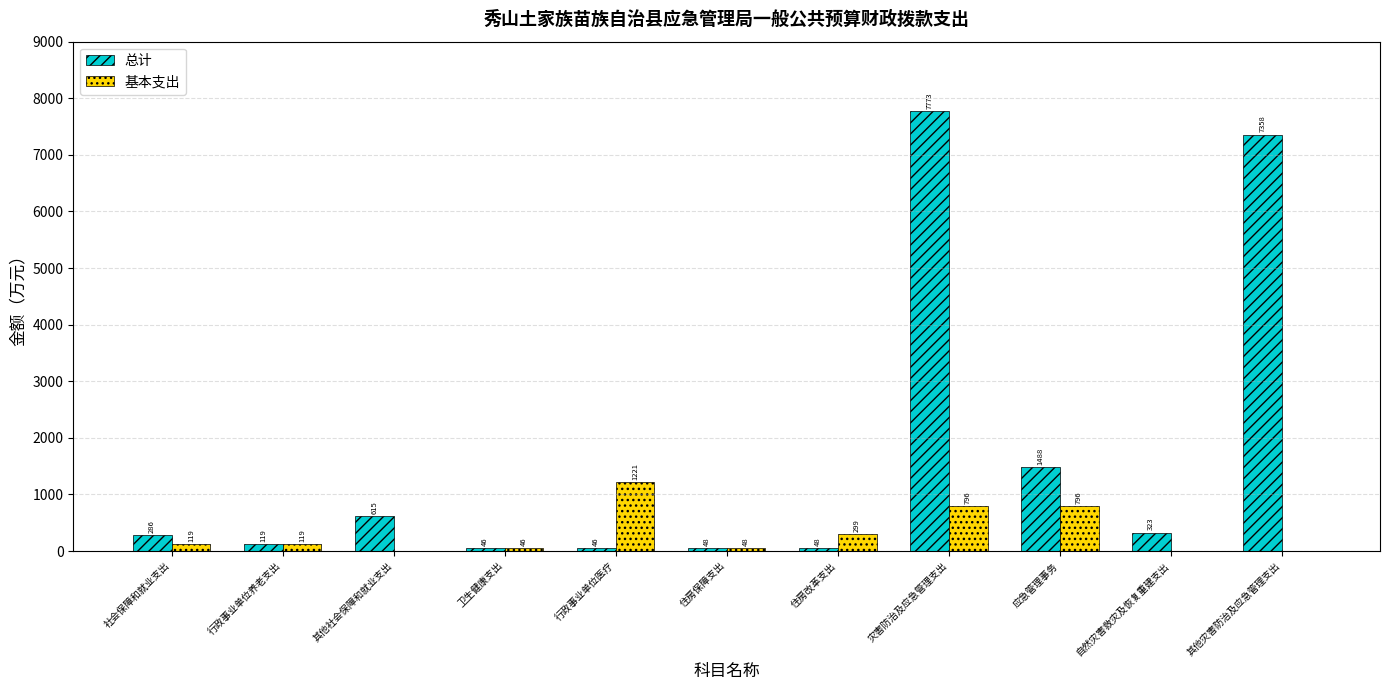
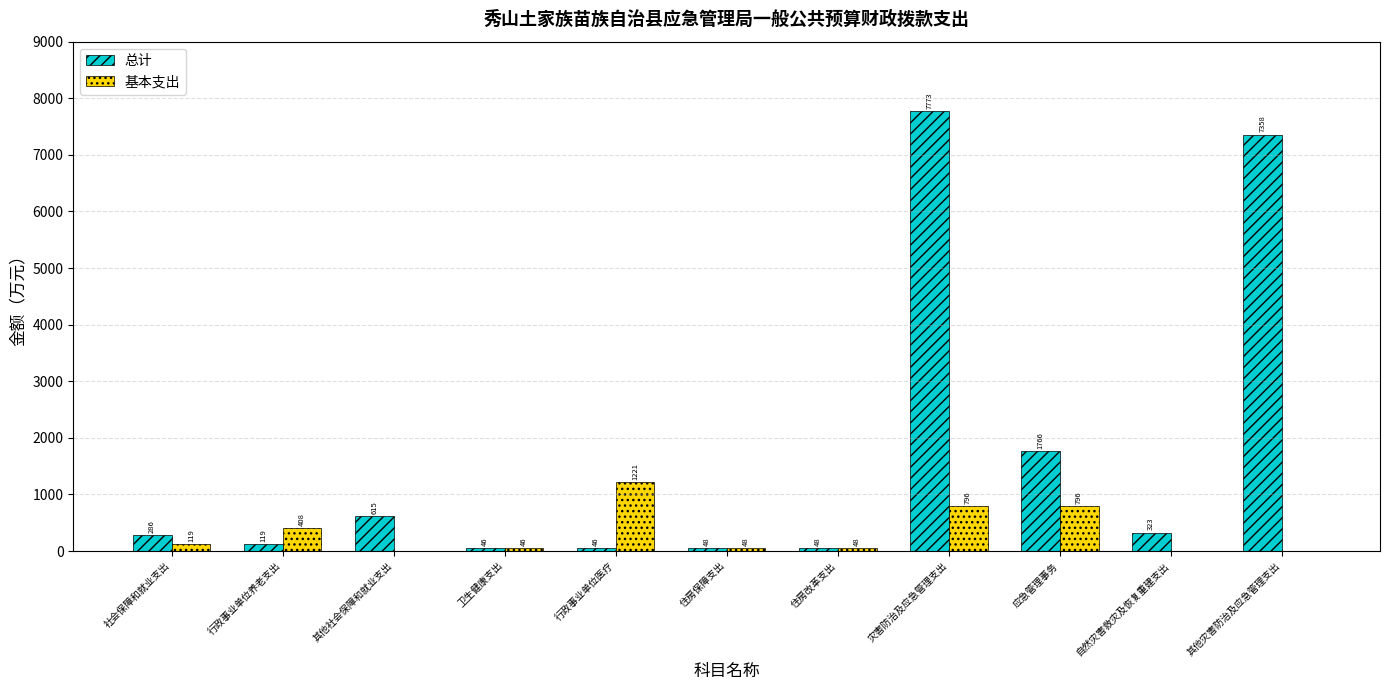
  {
    "总计": {
      "社会保障和就业支出": 286,
      "行政事业单位养老支出": 119,
      "其他社会保障和就业支出": 615,
      "卫生健康支出": 46,
      "行政事业单位医疗": 46,
      "住房保障支出": 48,
      "住房改革支出": 48,
      "灾害防治及应急管理支出": 7773,
-     "应急管理事务": 1488,
+     "应急管理事务": 1766,
      "自然灾害救灾及恢复重建支出": 323,
      "其他灾害防治及应急管理支出": 7358
    },
    "基本支出": {
      "社会保障和就业支出": 119,
-     "行政事业单位养老支出": 119,
+     "行政事业单位养老支出": 408,
      "卫生健康支出": 46,
      "行政事业单位医疗": 1221,
      "住房保障支出": 48,
-     "住房改革支出": 299,
+     "住房改革支出": 48,
      "灾害防治及应急管理支出": 796,
      "应急管理事务": 796
    }
  }
